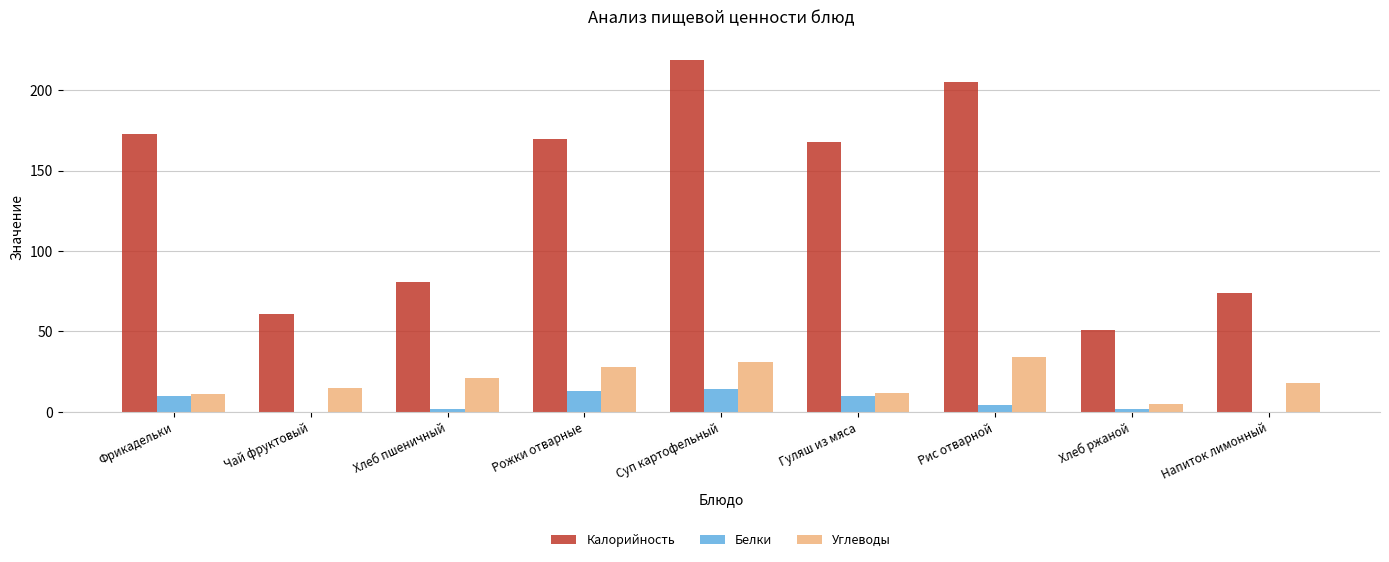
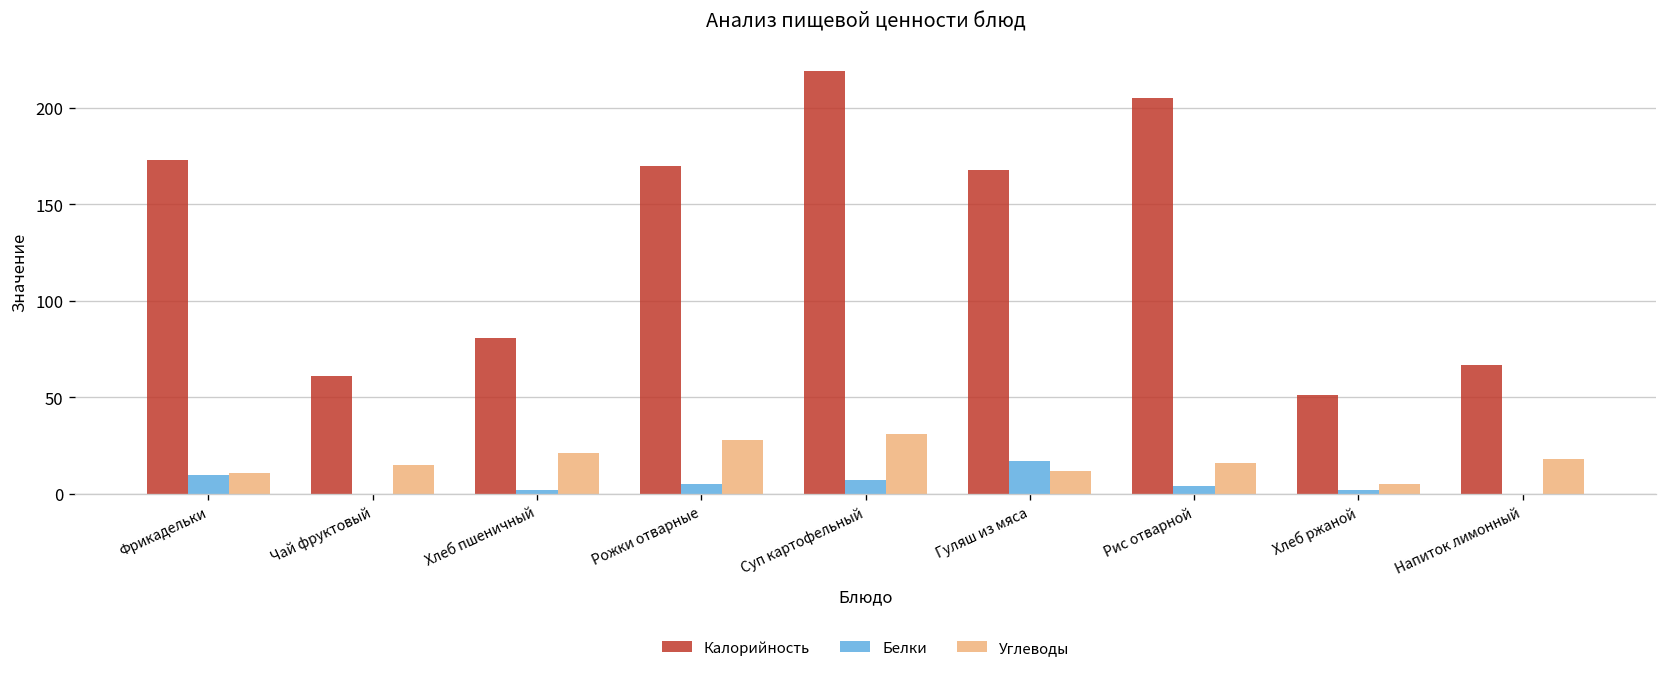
  {
    "Калорийность": {
      "Фрикадельки": 173,
      "Чай фруктовый": 61,
      "Хлеб пшеничный": 81,
      "Рожки отварные": 170,
      "Суп картофельный": 219,
      "Гуляш из мяса": 168,
      "Рис отварной": 205,
      "Хлеб ржаной": 51,
-     "Напиток лимонный": 74
+     "Напиток лимонный": 67
    },
    "Белки": {
      "Фрикадельки": 10,
      "Чай фруктовый": 0,
      "Хлеб пшеничный": 2,
-     "Рожки отварные": 13,
-     "Суп картофельный": 14,
-     "Гуляш из мяса": 10,
+     "Рожки отварные": 5,
+     "Суп картофельный": 7,
+     "Гуляш из мяса": 17,
      "Рис отварной": 4,
      "Хлеб ржаной": 2,
      "Напиток лимонный": 0
    },
    "Углеводы": {
      "Фрикадельки": 11,
      "Чай фруктовый": 15,
      "Хлеб пшеничный": 21,
      "Рожки отварные": 28,
      "Суп картофельный": 31,
      "Гуляш из мяса": 12,
-     "Рис отварной": 34,
+     "Рис отварной": 16,
      "Хлеб ржаной": 5,
      "Напиток лимонный": 18
    }
  }
